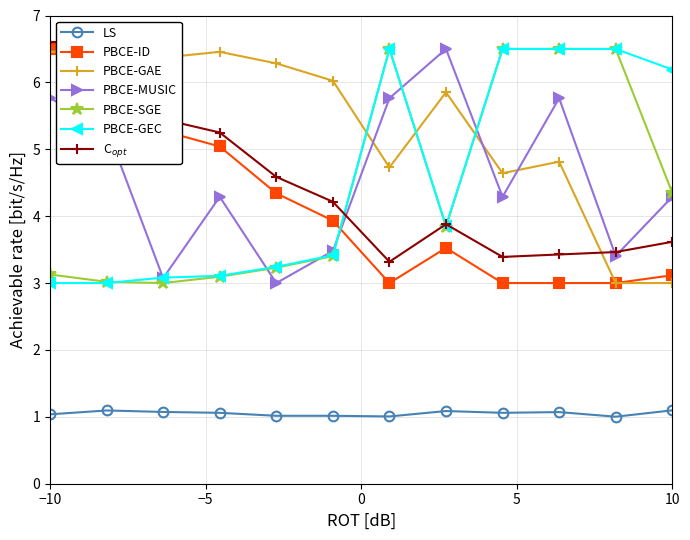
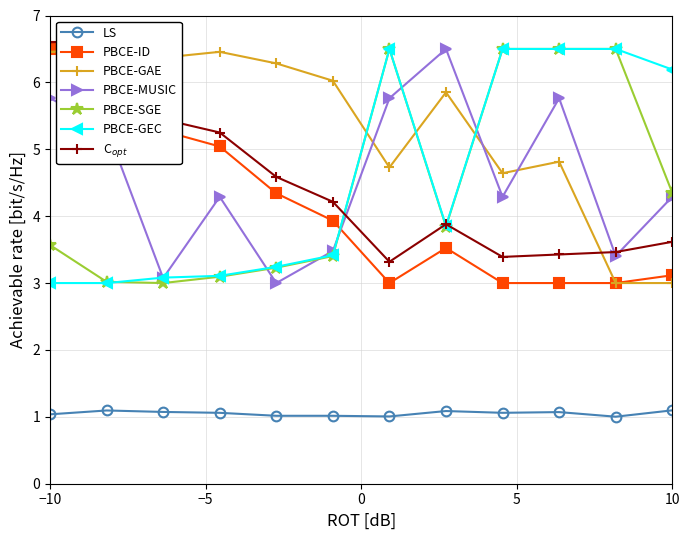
  {
    "LS": {
      "−10": 1.0,
      "10": 1.1
    },
    "PBCE-ID": {
      "−10": 6.5,
      "10": 3.1
    },
    "PBCE-GAE": {
      "−10": 6.5,
      "10": 3.0
    },
    "PBCE-MUSIC": {
      "−10": 5.8,
      "10": 4.3
    },
    "PBCE-SGE": {
-     "−10": 3.1,
+     "−10": 3.6,
      "10": 4.3
    },
    "PBCE-GEC": {
      "−10": 3.0,
      "10": 6.2
    }
  }
